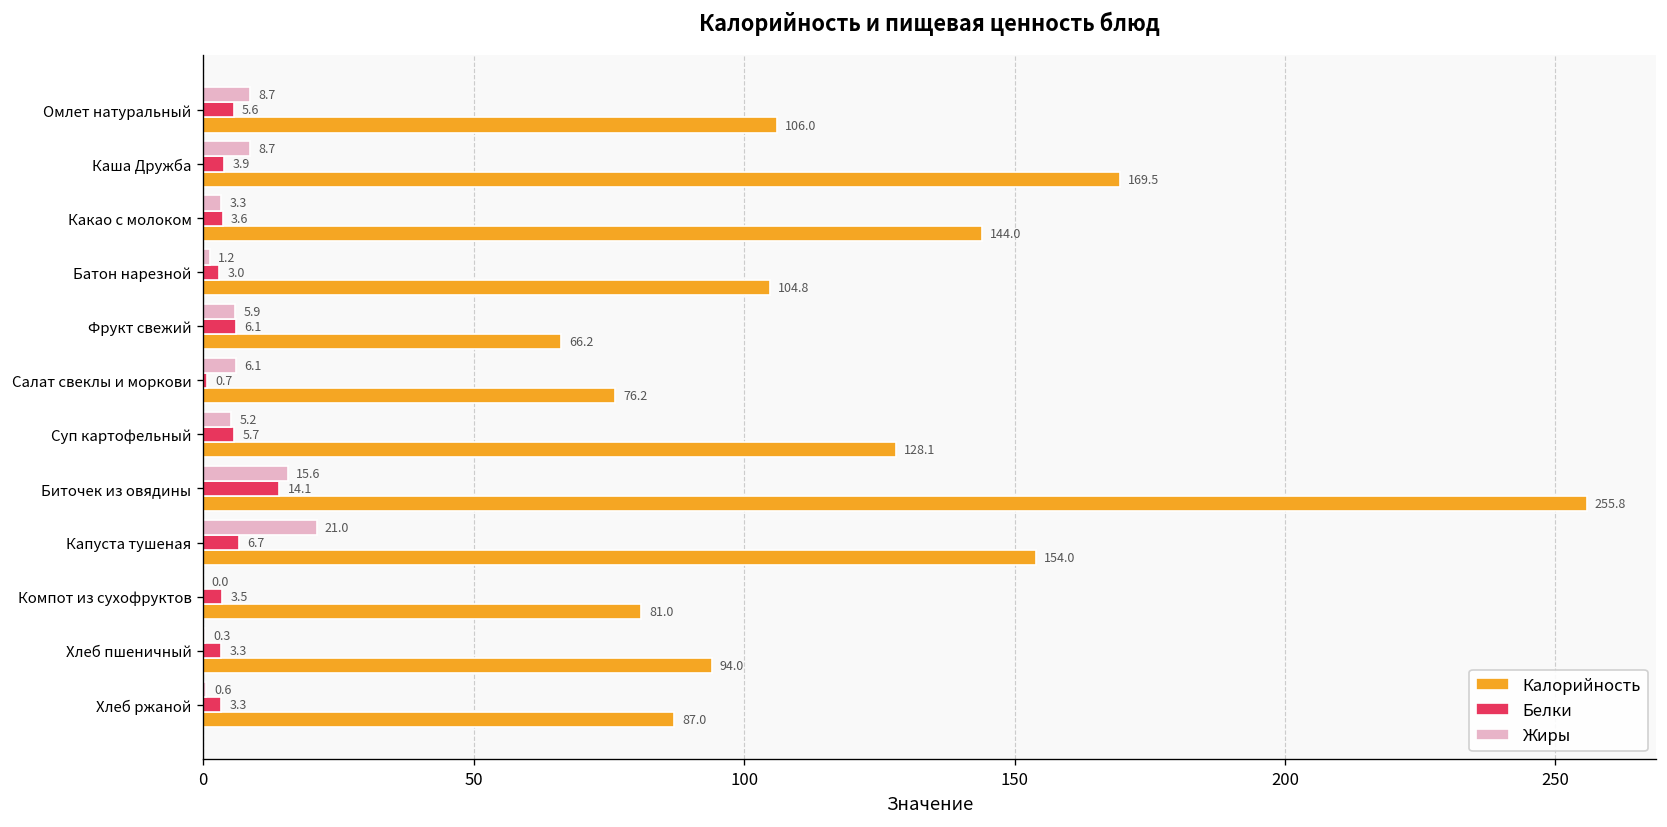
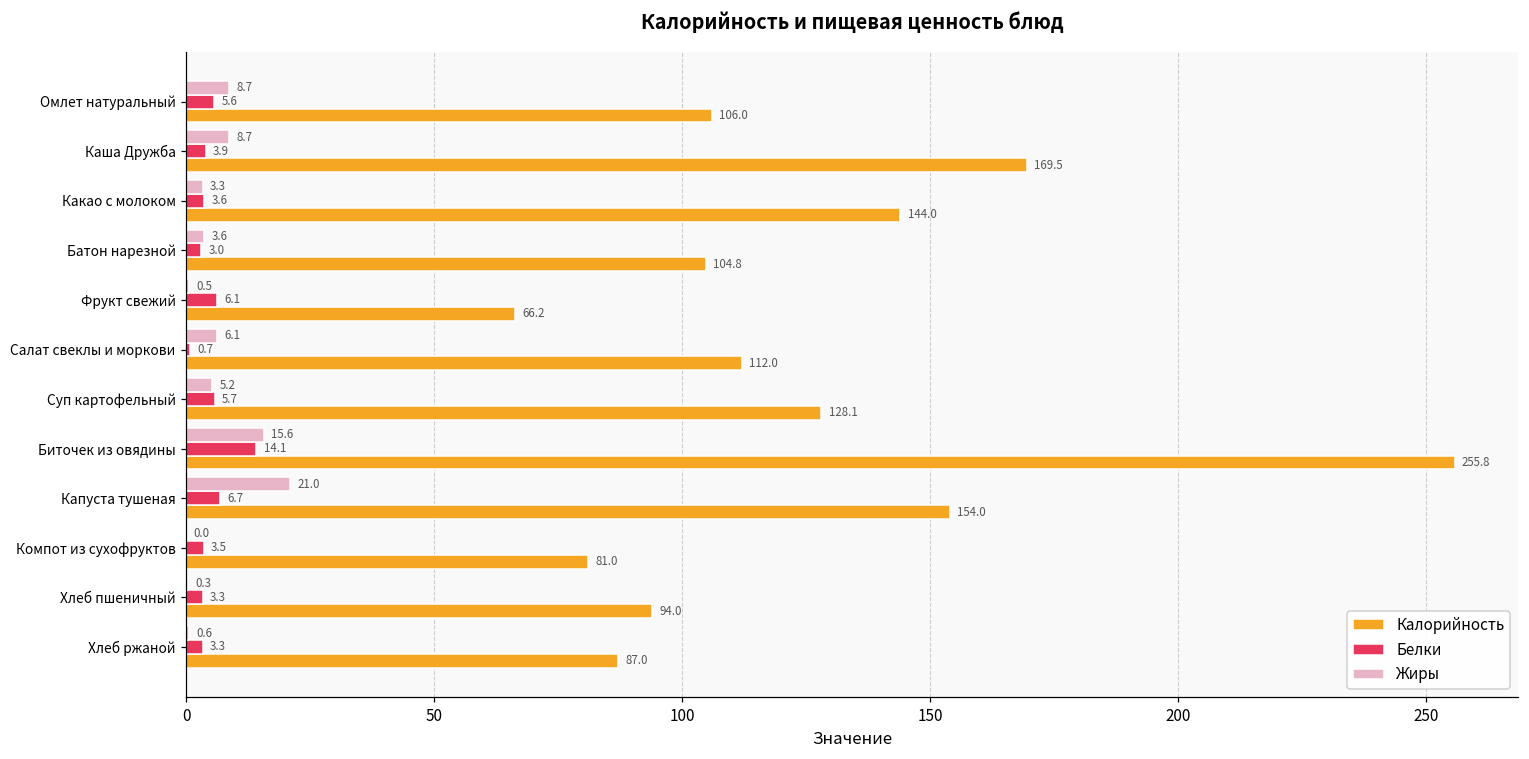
  {
    "Калорийность": {
      "Омлет натуральный": 106.0,
      "Каша Дружба": 169.5,
      "Какао с молоком": 144.0,
      "Батон нарезной": 104.8,
      "Фрукт свежий": 66.2,
-     "Салат свеклы и моркови": 76.2,
+     "Салат свеклы и моркови": 112.0,
      "Суп картофельный": 128.1,
      "Биточек из овядины": 255.8,
      "Капуста тушеная": 154.0,
      "Компот из сухофруктов": 81.0,
      "Хлеб пшеничный": 94.0,
      "Хлеб ржаной": 87.0
    },
    "Белки": {
      "Омлет натуральный": 5.6,
      "Каша Дружба": 3.9,
      "Какао с молоком": 3.6,
      "Батон нарезной": 3.0,
      "Фрукт свежий": 6.1,
      "Салат свеклы и моркови": 0.7,
      "Суп картофельный": 5.7,
      "Биточек из овядины": 14.1,
      "Капуста тушеная": 6.7,
      "Компот из сухофруктов": 3.5,
      "Хлеб пшеничный": 3.3,
      "Хлеб ржаной": 3.3
    },
    "Жиры": {
      "Омлет натуральный": 8.7,
      "Каша Дружба": 8.7,
      "Какао с молоком": 3.3,
-     "Батон нарезной": 1.2,
-     "Фрукт свежий": 5.9,
+     "Батон нарезной": 3.6,
+     "Фрукт свежий": 0.5,
      "Салат свеклы и моркови": 6.1,
      "Суп картофельный": 5.2,
      "Биточек из овядины": 15.6,
      "Капуста тушеная": 21.0,
      "Компот из сухофруктов": 0.0,
      "Хлеб пшеничный": 0.3,
      "Хлеб ржаной": 0.6
    }
  }
